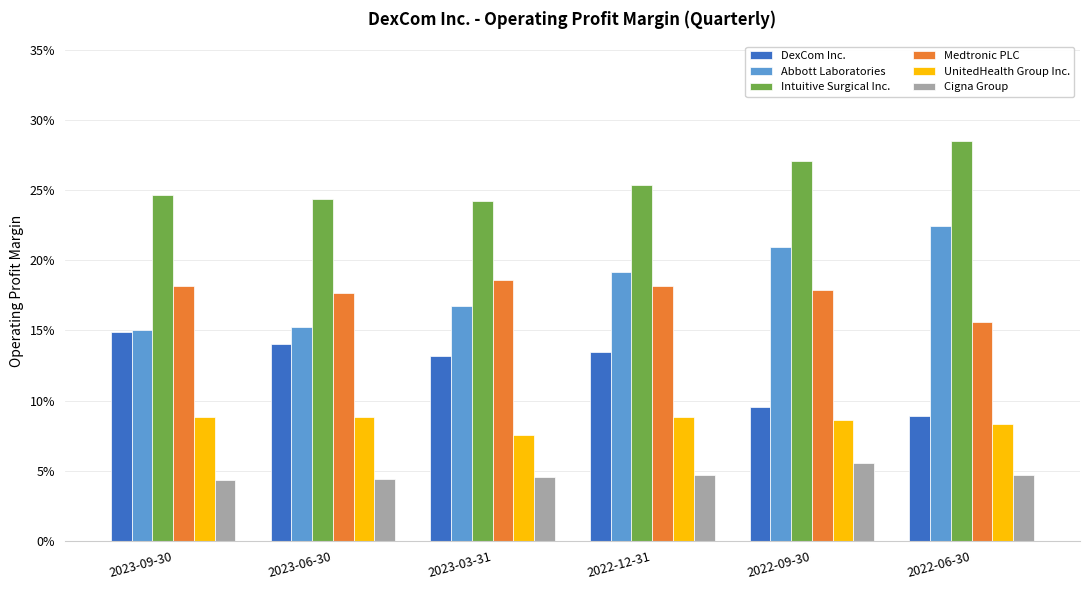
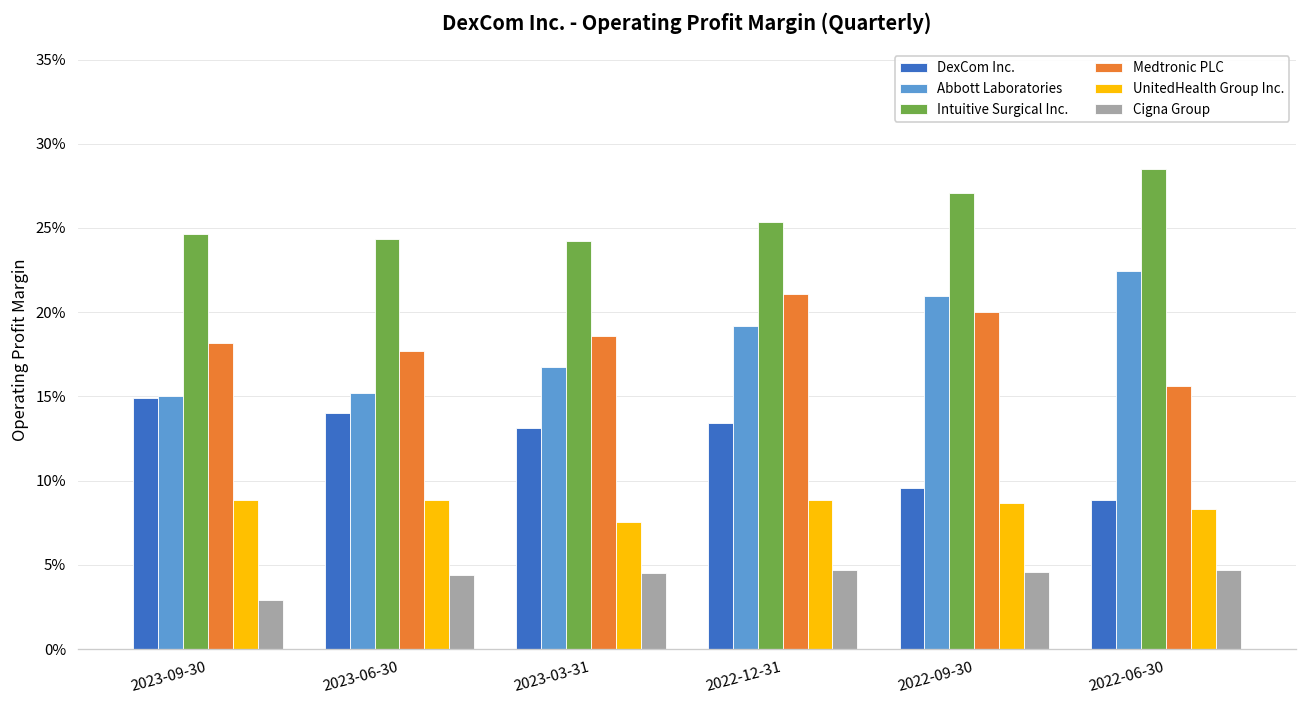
  {
    "Intuitive Surgical Inc.": {
      "2023-09-30": "24.7%",
      "2023-06-30": "24.3%",
      "2023-03-31": "24.2%",
      "2022-12-31": "25.4%",
      "2022-09-30": "27.1%",
      "2022-06-30": "28.5%"
    },
    "Medtronic PLC": {
      "2023-09-30": "18.2%",
      "2023-06-30": "17.7%",
      "2023-03-31": "18.6%",
-     "2022-12-31": "18.2%",
-     "2022-09-30": "17.9%",
+     "2022-12-31": "21.1%",
+     "2022-09-30": "20.0%",
      "2022-06-30": "15.6%"
    },
    "UnitedHealth Group Inc.": {
      "2023-09-30": "8.9%",
      "2023-06-30": "8.8%",
      "2023-03-31": "7.5%",
      "2022-12-31": "8.8%",
      "2022-09-30": "8.6%",
      "2022-06-30": "8.3%"
    },
    "Cigna Group": {
-     "2023-09-30": "4.3%",
+     "2023-09-30": "2.9%",
      "2023-06-30": "4.4%",
      "2023-03-31": "4.5%",
      "2022-12-31": "4.7%",
-     "2022-09-30": "5.5%",
+     "2022-09-30": "4.6%",
      "2022-06-30": "4.7%"
    }
  }
